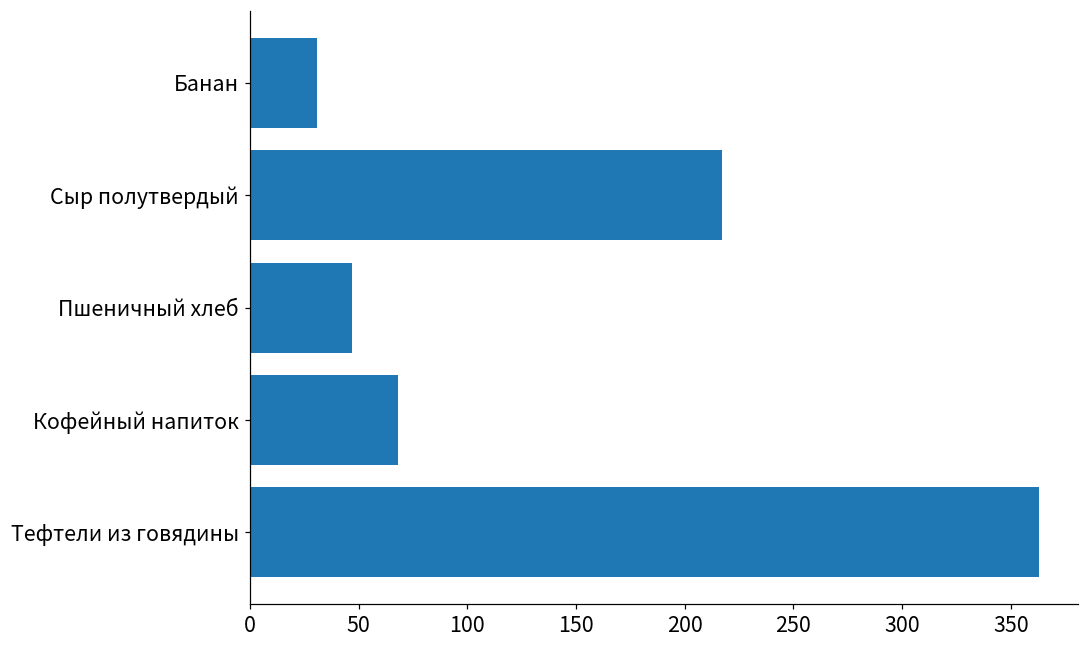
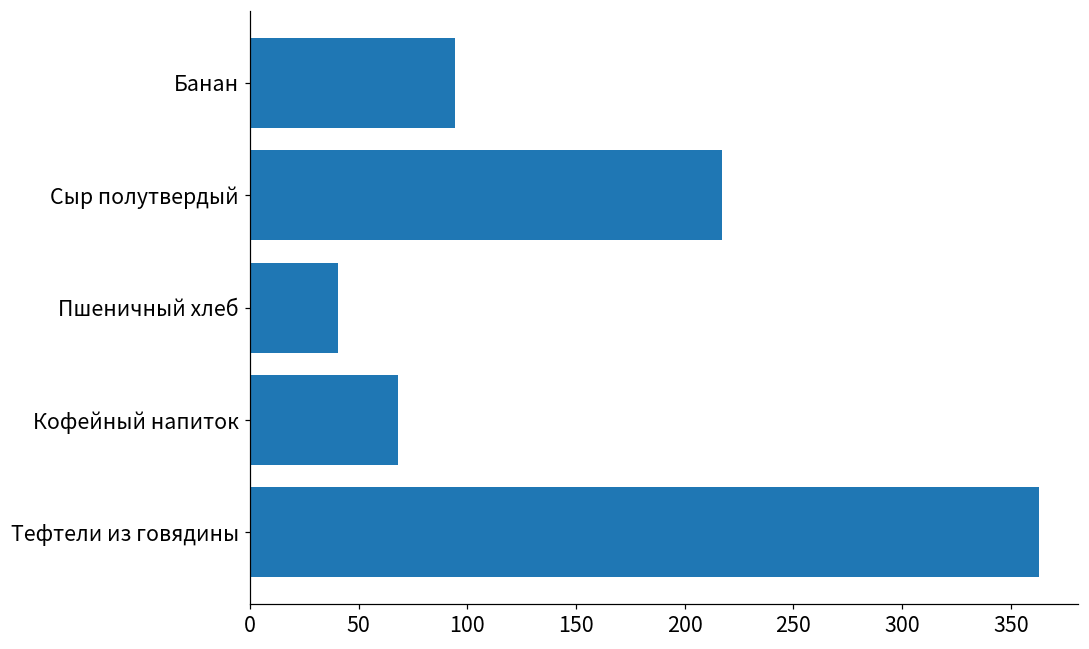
  {
-   "Банан": 31,
+   "Банан": 95,
    "Сыр полутвердый": 217,
-   "Пшеничный хлеб": 47,
+   "Пшеничный хлеб": 41,
    "Кофейный напиток": 68,
    "Тефтели из говядины": 363
  }
